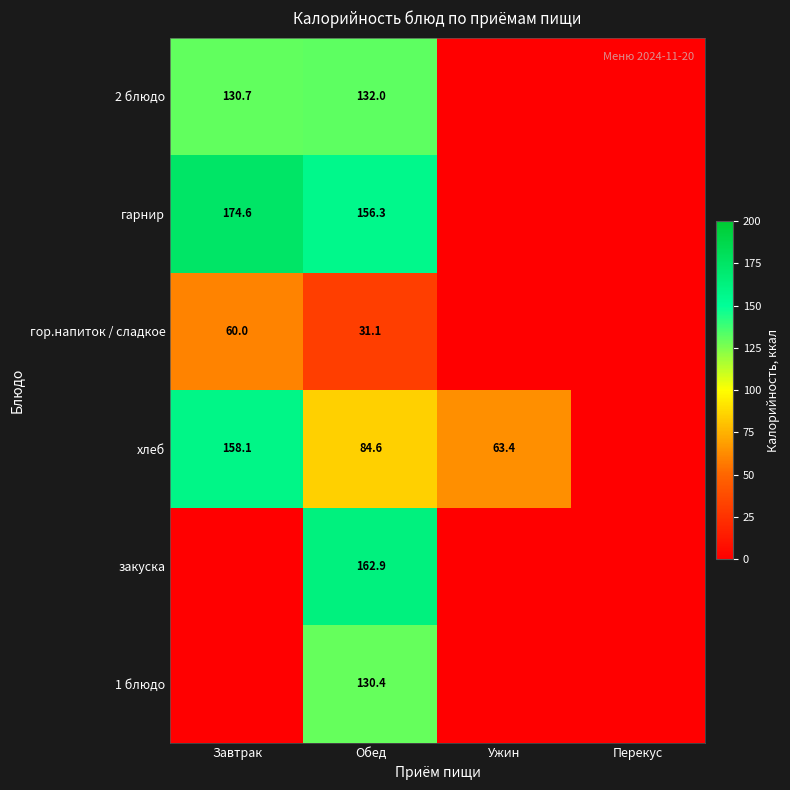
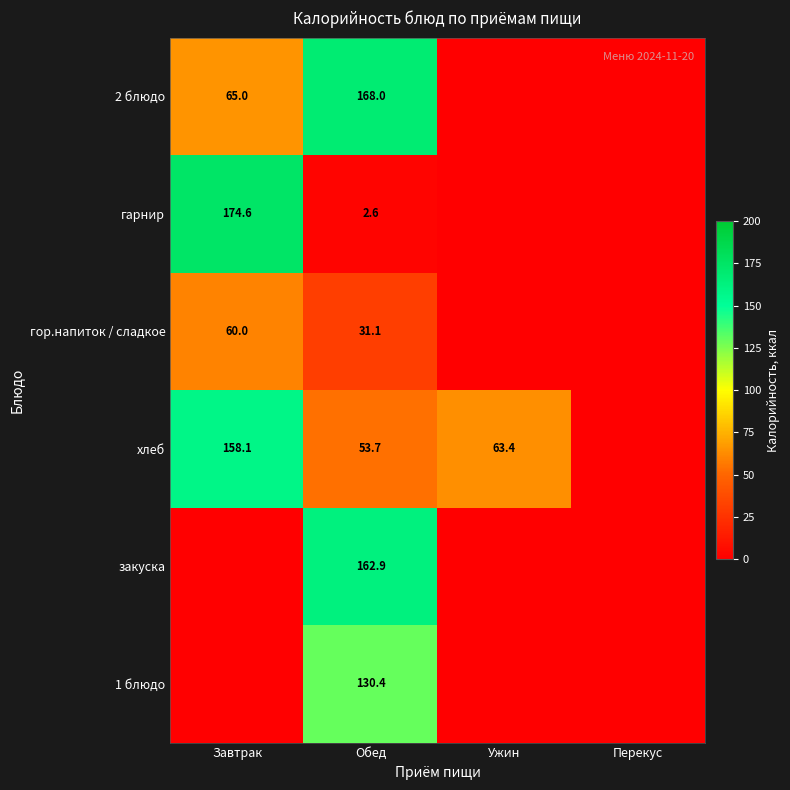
  {
    "2 блюдо": {
-     "Завтрак": 130.7,
-     "Обед": 132.0
+     "Завтрак": 65.0,
+     "Обед": 168.0
    },
    "гарнир": {
      "Завтрак": 174.6,
-     "Обед": 156.3
+     "Обед": 2.6
    },
    "гор.напиток / сладкое": {
      "Завтрак": 60.0,
      "Обед": 31.1
    },
    "хлеб": {
      "Завтрак": 158.1,
-     "Обед": 84.6,
+     "Обед": 53.7,
      "Ужин": 63.4
    },
    "закуска": {
      "Обед": 162.9
    },
    "1 блюдо": {
      "Обед": 130.4
    }
  }
